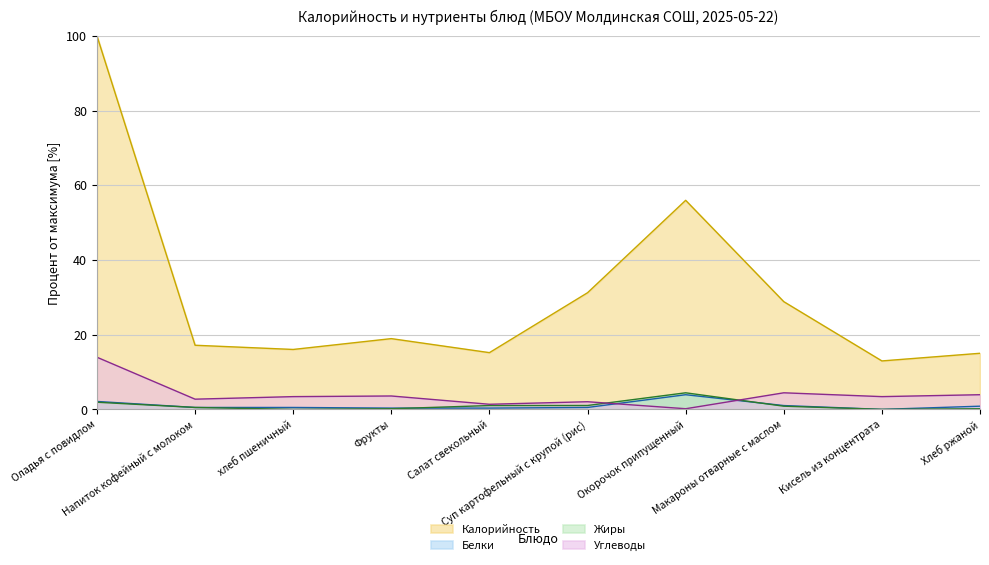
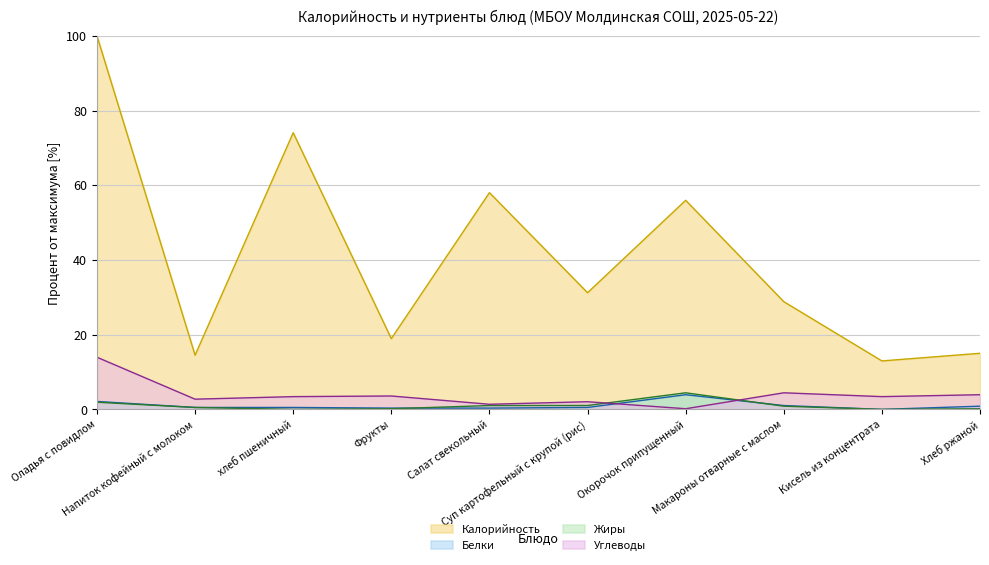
  {
    "Калорийность": {
      "Оладья с повидлом": 100,
-     "Напиток кофейный с молоком": 17,
-     "хлеб пшеничный": 16,
+     "Напиток кофейный с молоком": 15,
+     "хлеб пшеничный": 74,
      "Фрукты": 19,
-     "Салат свекольный": 15,
+     "Салат свекольный": 58,
      "Суп картофельный с крупой (рис)": 31,
      "Окорочок припущенный": 56,
      "Макароны отварные с маслом": 29,
      "Кисель из концентрата": 13,
      "Хлеб ржаной": 15
    }
  }
